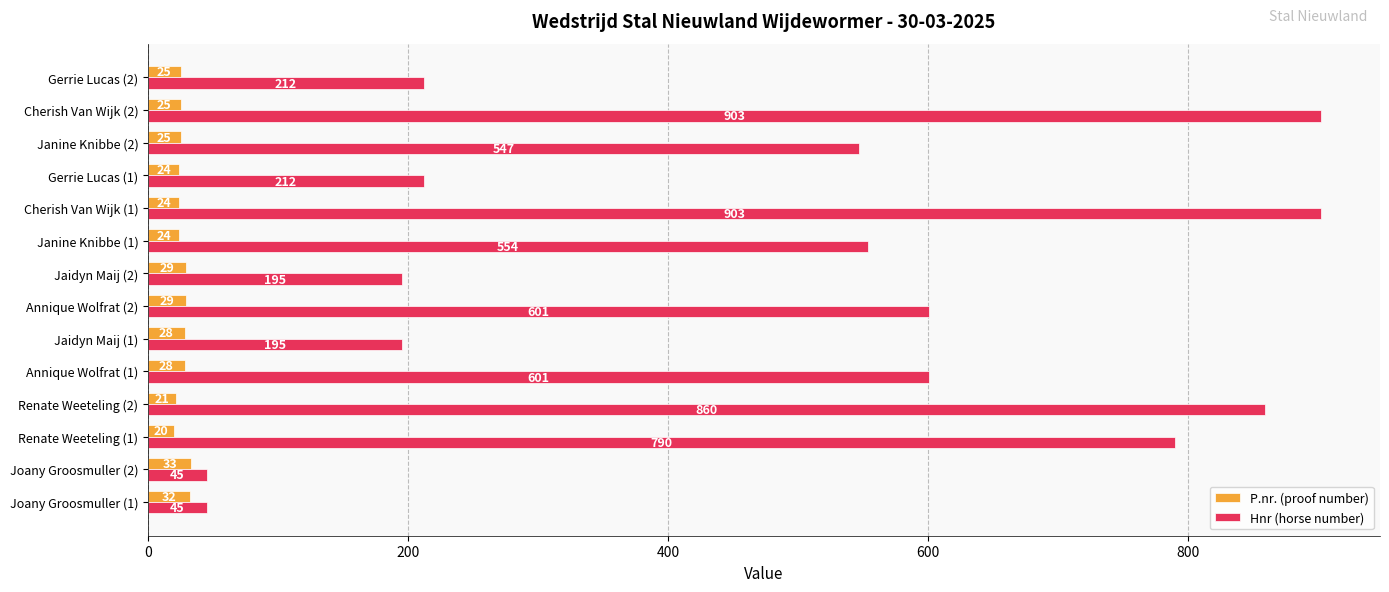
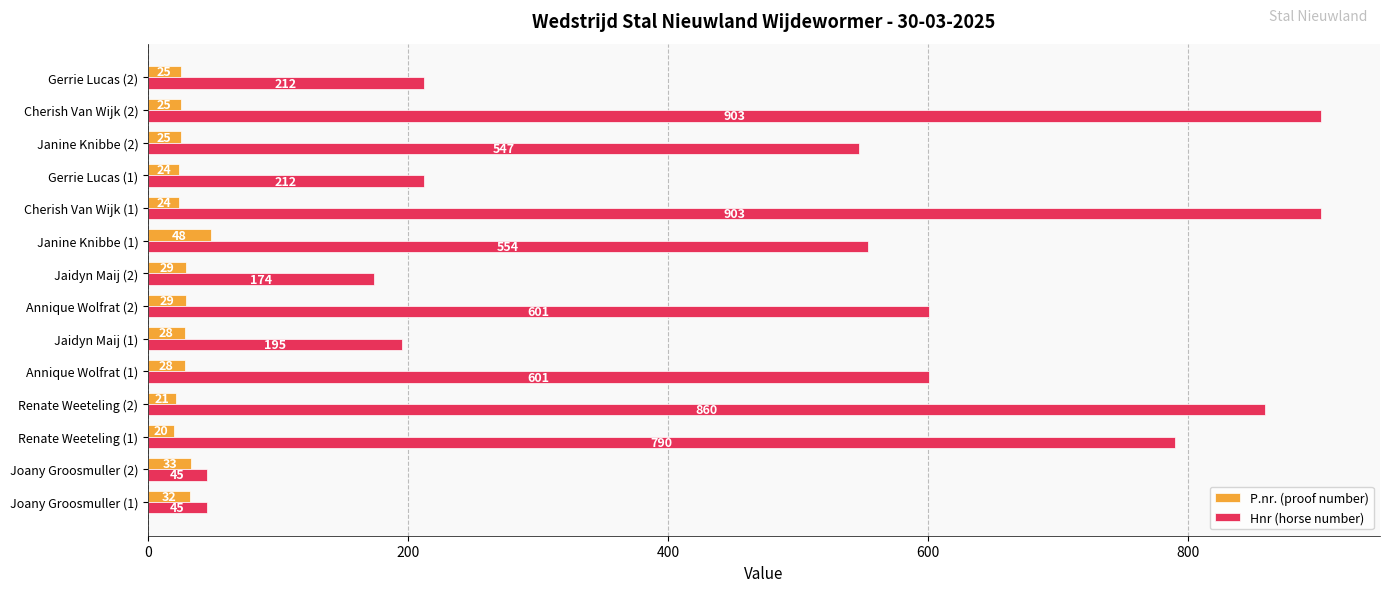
  {
    "P.nr. (proof number)": {
      "Gerrie Lucas (2)": 25,
      "Cherish Van Wijk (2)": 25,
      "Janine Knibbe (2)": 25,
      "Gerrie Lucas (1)": 24,
      "Cherish Van Wijk (1)": 24,
-     "Janine Knibbe (1)": 24,
+     "Janine Knibbe (1)": 48,
      "Jaidyn Maij (2)": 29,
      "Annique Wolfrat (2)": 29,
      "Jaidyn Maij (1)": 28,
      "Annique Wolfrat (1)": 28,
      "Renate Weeteling (2)": 21,
      "Renate Weeteling (1)": 20,
      "Joany Groosmuller (2)": 33,
      "Joany Groosmuller (1)": 32
    },
    "Hnr (horse number)": {
      "Gerrie Lucas (2)": 212,
      "Cherish Van Wijk (2)": 903,
      "Janine Knibbe (2)": 547,
      "Gerrie Lucas (1)": 212,
      "Cherish Van Wijk (1)": 903,
      "Janine Knibbe (1)": 554,
-     "Jaidyn Maij (2)": 195,
+     "Jaidyn Maij (2)": 174,
      "Annique Wolfrat (2)": 601,
      "Jaidyn Maij (1)": 195,
      "Annique Wolfrat (1)": 601,
      "Renate Weeteling (2)": 860,
      "Renate Weeteling (1)": 790,
      "Joany Groosmuller (2)": 45,
      "Joany Groosmuller (1)": 45
    }
  }
